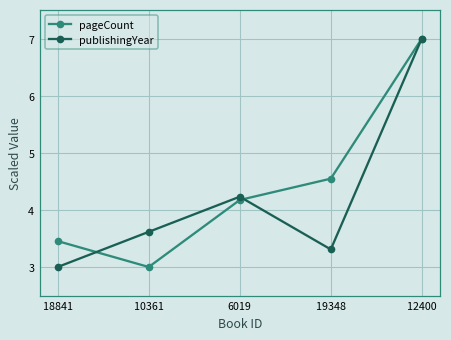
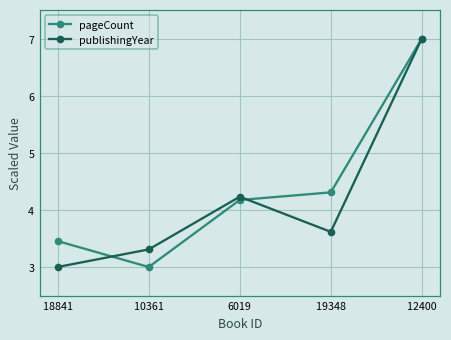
  {
    "pageCount": {
      "18841": 3.5,
      "10361": 3.0,
      "6019": 4.2,
-     "19348": 4.5
+     "19348": 4.3
    },
    "publishingYear": {
      "18841": 3.0,
-     "10361": 3.6,
+     "10361": 3.3,
      "6019": 4.2,
-     "19348": 3.3
+     "19348": 3.6
    }
  }
